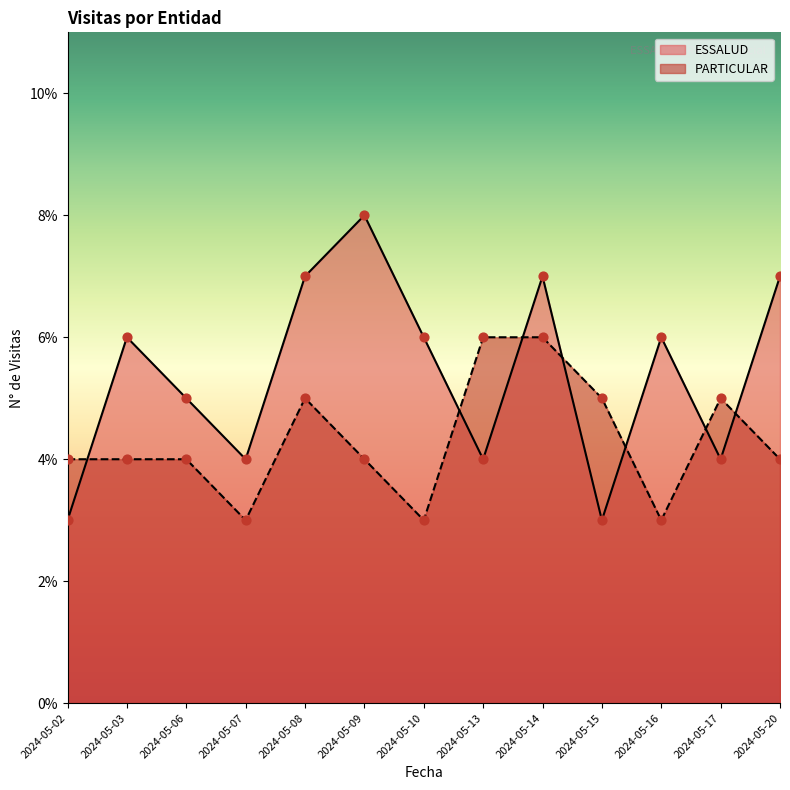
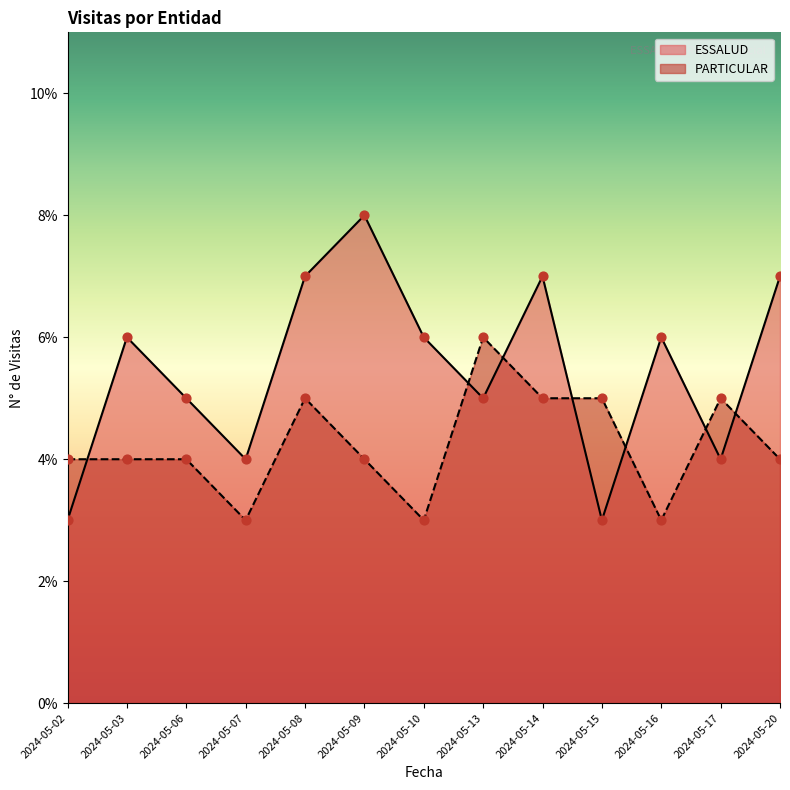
  {
    "ESSALUD": {
      "2024-05-02": "3%",
      "2024-05-03": "6%",
      "2024-05-06": "5%",
      "2024-05-07": "4%",
      "2024-05-08": "7%",
      "2024-05-09": "8%",
      "2024-05-10": "6%",
-     "2024-05-13": "4%",
+     "2024-05-13": "5%",
      "2024-05-14": "7%",
      "2024-05-15": "3%",
      "2024-05-16": "6%",
      "2024-05-17": "4%",
      "2024-05-20": "7%"
    },
    "PARTICULAR": {
      "2024-05-02": "4%",
      "2024-05-03": "4%",
      "2024-05-06": "4%",
      "2024-05-07": "3%",
      "2024-05-08": "5%",
      "2024-05-09": "4%",
      "2024-05-10": "3%",
      "2024-05-13": "6%",
-     "2024-05-14": "6%",
+     "2024-05-14": "5%",
      "2024-05-15": "5%",
      "2024-05-16": "3%",
      "2024-05-17": "5%",
      "2024-05-20": "4%"
    }
  }
